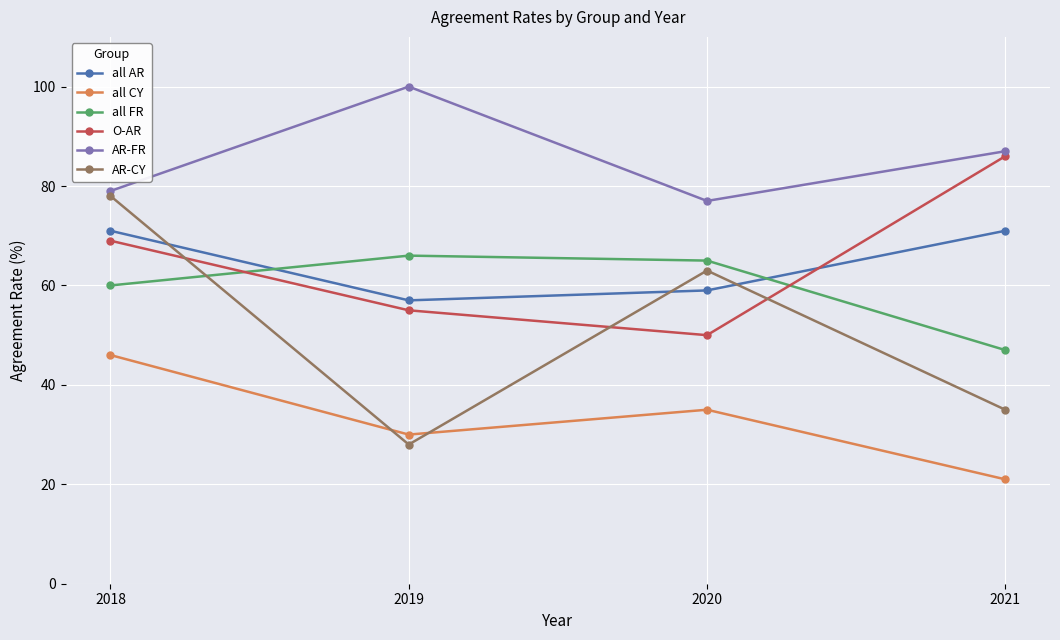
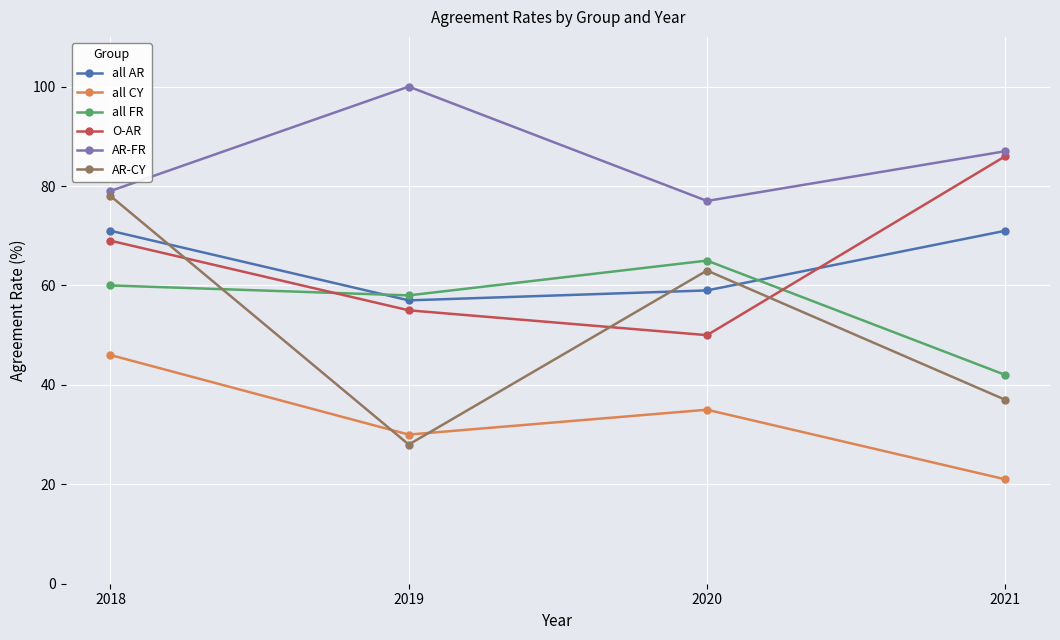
  {
    "all FR": {
      "2018": 60,
-     "2019": 66,
+     "2019": 58,
      "2020": 65,
-     "2021": 47
+     "2021": 42
    },
    "AR-CY": {
      "2018": 78,
      "2019": 28,
      "2020": 63,
-     "2021": 35
+     "2021": 37
    }
  }
